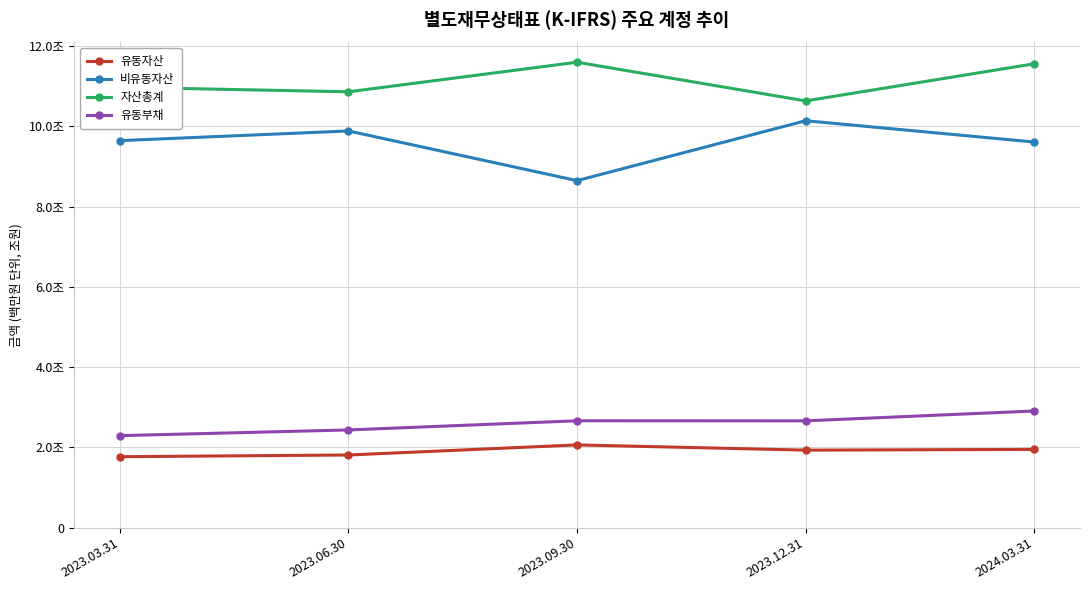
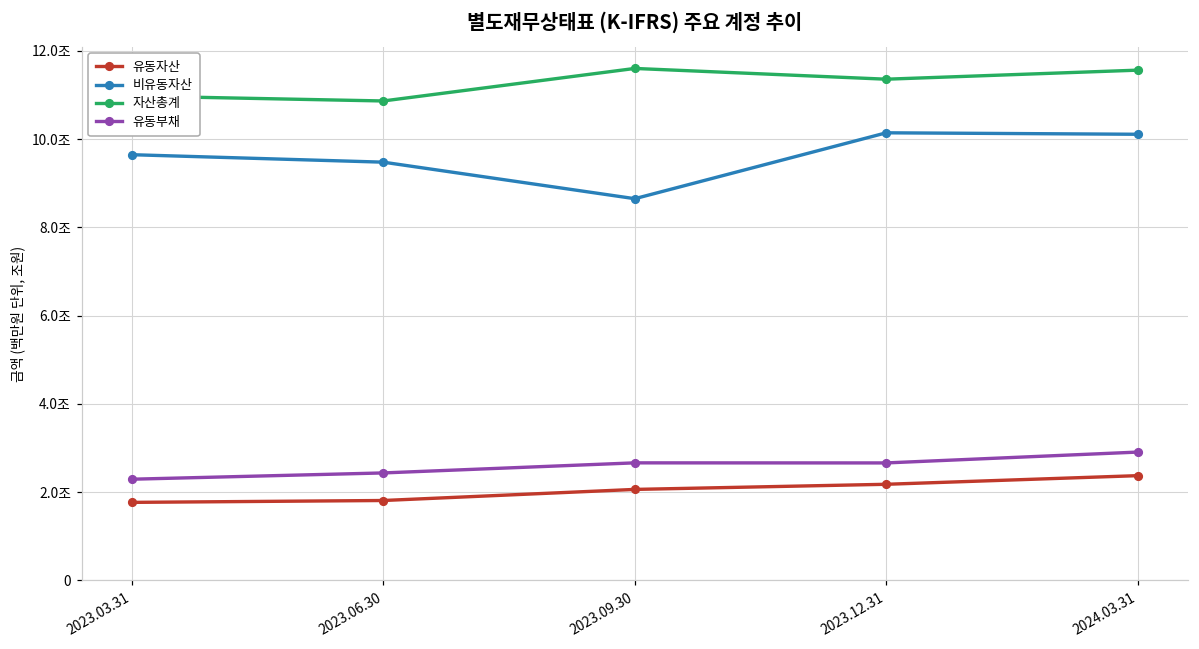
  {
    "유동자산": {
      "2023.03.31": "1.8조",
      "2023.06.30": "1.8조",
      "2023.09.30": "2.1조",
-     "2023.12.31": "1.9조",
-     "2024.03.31": "2.0조"
+     "2023.12.31": "2.2조",
+     "2024.03.31": "2.4조"
    },
    "비유동자산": {
      "2023.03.31": "9.6조",
-     "2023.06.30": "9.9조",
+     "2023.06.30": "9.5조",
      "2023.09.30": "8.6조",
      "2023.12.31": "10.1조",
-     "2024.03.31": "9.6조"
+     "2024.03.31": "10.1조"
    },
    "자산총계": {
      "2023.06.30": "10.9조",
      "2023.09.30": "11.6조",
-     "2023.12.31": "10.6조",
+     "2023.12.31": "11.4조",
      "2024.03.31": "11.6조"
    },
    "유동부채": {
      "2023.03.31": "2.3조",
      "2023.06.30": "2.4조",
      "2023.09.30": "2.7조",
      "2023.12.31": "2.7조",
      "2024.03.31": "2.9조"
    }
  }
